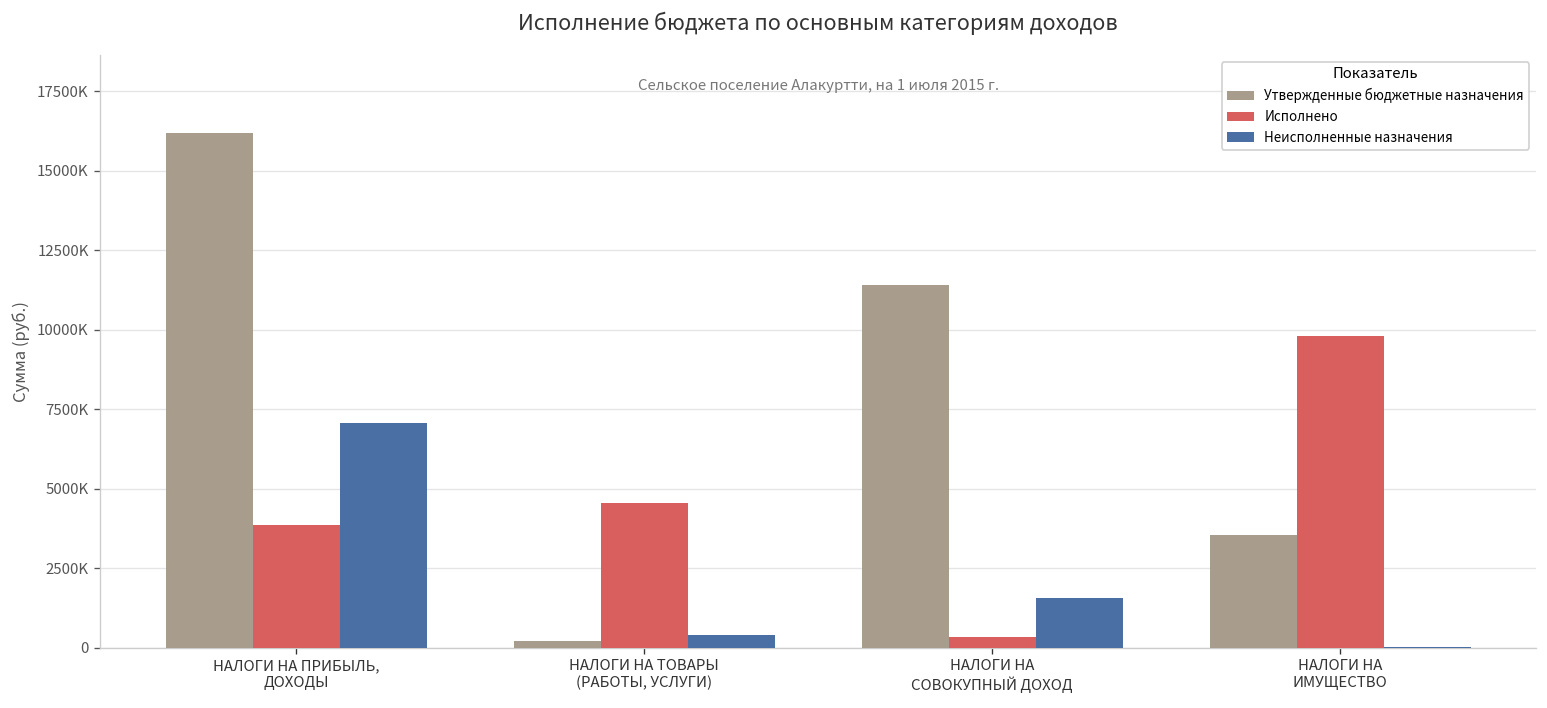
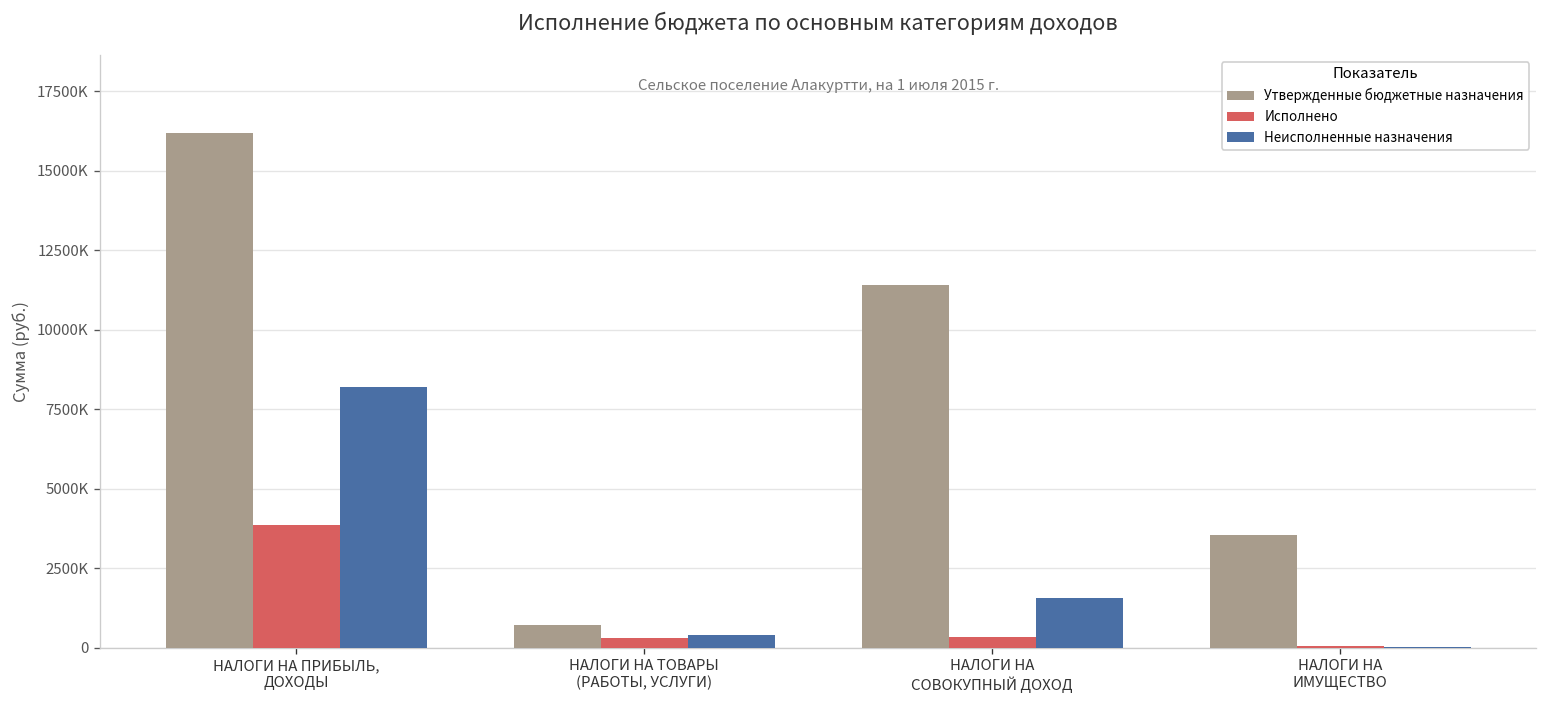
  {
    "Утвержденные бюджетные назначения": {
      "НАЛОГИ НА ПРИБЫЛЬ, ДОХОДЫ": 16200000,
-     "НАЛОГИ НА ТОВАРЫ (РАБОТЫ, УСЛУГИ)": 200000,
+     "НАЛОГИ НА ТОВАРЫ (РАБОТЫ, УСЛУГИ)": 700000,
      "НАЛОГИ НА СОВОКУПНЫЙ ДОХОД": 11400000,
      "НАЛОГИ НА ИМУЩЕСТВО": 3600000
    },
    "Исполнено": {
      "НАЛОГИ НА ПРИБЫЛЬ, ДОХОДЫ": 3900000,
-     "НАЛОГИ НА ТОВАРЫ (РАБОТЫ, УСЛУГИ)": 4500000,
+     "НАЛОГИ НА ТОВАРЫ (РАБОТЫ, УСЛУГИ)": 300000,
      "НАЛОГИ НА СОВОКУПНЫЙ ДОХОД": 300000,
-     "НАЛОГИ НА ИМУЩЕСТВО": 9800000
+     "НАЛОГИ НА ИМУЩЕСТВО": 100000
    },
    "Неисполненные назначения": {
-     "НАЛОГИ НА ПРИБЫЛЬ, ДОХОДЫ": 7100000,
+     "НАЛОГИ НА ПРИБЫЛЬ, ДОХОДЫ": 8200000,
      "НАЛОГИ НА ТОВАРЫ (РАБОТЫ, УСЛУГИ)": 400000,
      "НАЛОГИ НА СОВОКУПНЫЙ ДОХОД": 1600000
    }
  }
